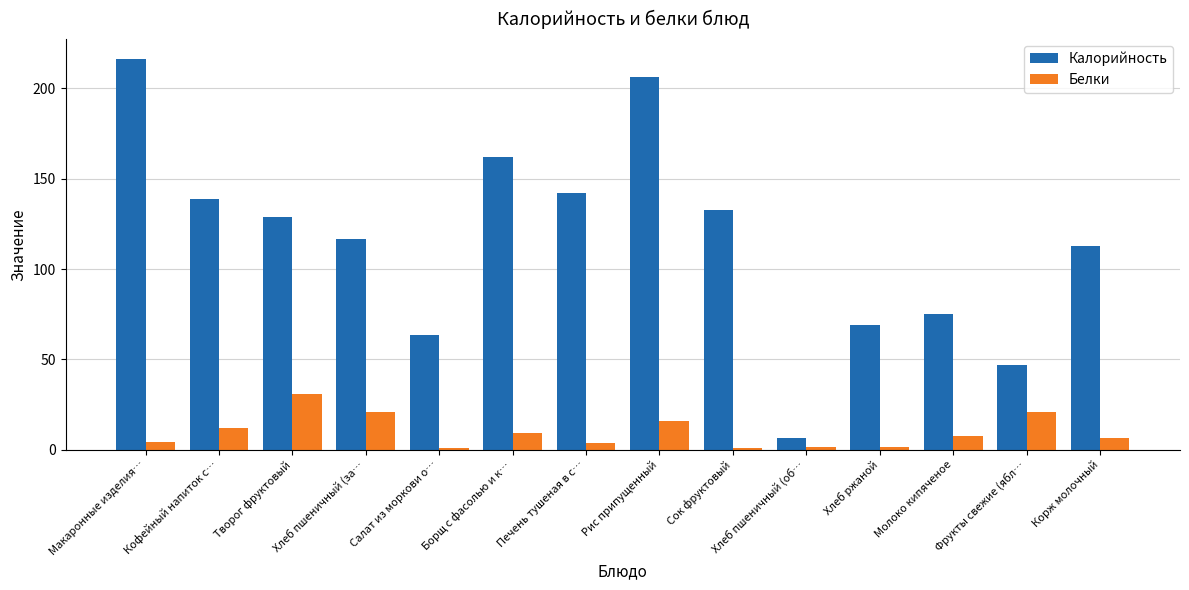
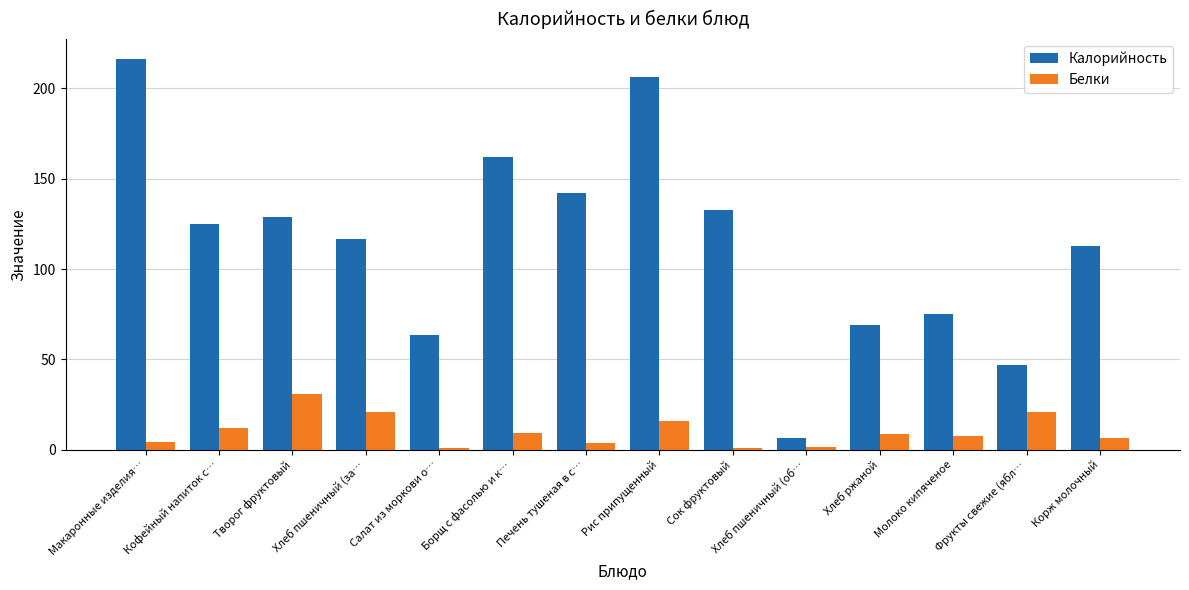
  {
    "Калорийность": {
      "Макаронные изделия…": 216,
-     "Кофейный напиток с…": 139,
+     "Кофейный напиток с…": 125,
      "Творог фруктовый": 129,
      "Хлеб пшеничный (за…": 117,
      "Салат из моркови о…": 63,
      "Борщ с фасолью и к…": 162,
      "Печень тушеная в с…": 142,
      "Рис припущенный": 206,
      "Сок фруктовый": 133,
      "Хлеб пшеничный (об…": 6,
      "Хлеб ржаной": 69,
      "Молоко кипяченое": 75,
      "Фрукты свежие (ябл…": 47,
      "Корж молочный": 113
    },
    "Белки": {
      "Макаронные изделия…": 4,
      "Кофейный напиток с…": 12,
      "Творог фруктовый": 31,
      "Хлеб пшеничный (за…": 21,
      "Борщ с фасолью и к…": 9,
      "Печень тушеная в с…": 4,
      "Рис припущенный": 16,
      "Хлеб пшеничный (об…": 2,
-     "Хлеб ржаной": 2,
+     "Хлеб ржаной": 9,
      "Молоко кипяченое": 8,
      "Фрукты свежие (ябл…": 21,
      "Корж молочный": 6
    }
  }
